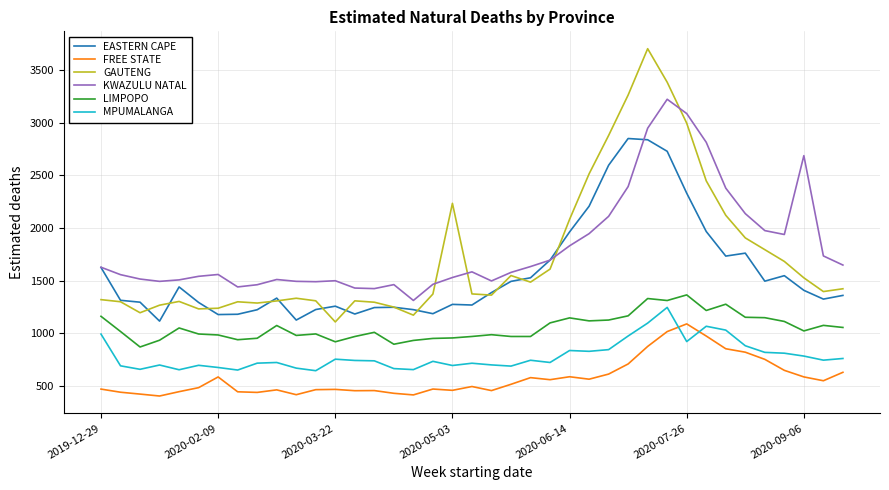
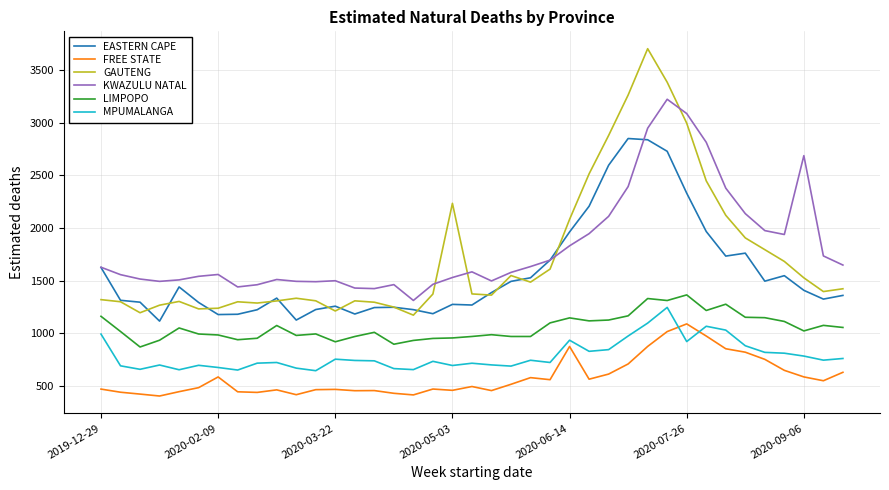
  {
    "EASTERN CAPE": {
      "2020-02-09": 1180,
      "2020-03-22": 1260,
      "2020-05-03": 1270,
      "2020-06-14": 1960,
      "2020-07-26": 2330,
      "2020-09-06": 1410
    },
    "FREE STATE": {
      "2019-12-29": 470,
      "2020-02-09": 590,
      "2020-03-22": 470,
      "2020-05-03": 460,
-     "2020-06-14": 590,
+     "2020-06-14": 870,
      "2020-07-26": 1090,
      "2020-09-06": 590
    },
    "GAUTENG": {
      "2019-12-29": 1320,
      "2020-02-09": 1240,
-     "2020-03-22": 1110,
+     "2020-03-22": 1210,
      "2020-05-03": 2230,
      "2020-06-14": 2080,
      "2020-07-26": 3000,
      "2020-09-06": 1530
    },
    "KWAZULU NATAL": {
      "2020-02-09": 1560,
      "2020-03-22": 1500,
      "2020-05-03": 1530,
      "2020-06-14": 1830,
      "2020-07-26": 3090,
      "2020-09-06": 2690
    },
    "LIMPOPO": {
      "2019-12-29": 1160,
      "2020-02-09": 980,
      "2020-03-22": 920,
      "2020-05-03": 960,
      "2020-06-14": 1150,
      "2020-07-26": 1360,
      "2020-09-06": 1020
    },
    "MPUMALANGA": {
      "2019-12-29": 990,
      "2020-02-09": 680,
      "2020-03-22": 750,
      "2020-05-03": 690,
-     "2020-06-14": 840,
+     "2020-06-14": 930,
      "2020-07-26": 920,
      "2020-09-06": 780
    }
  }
